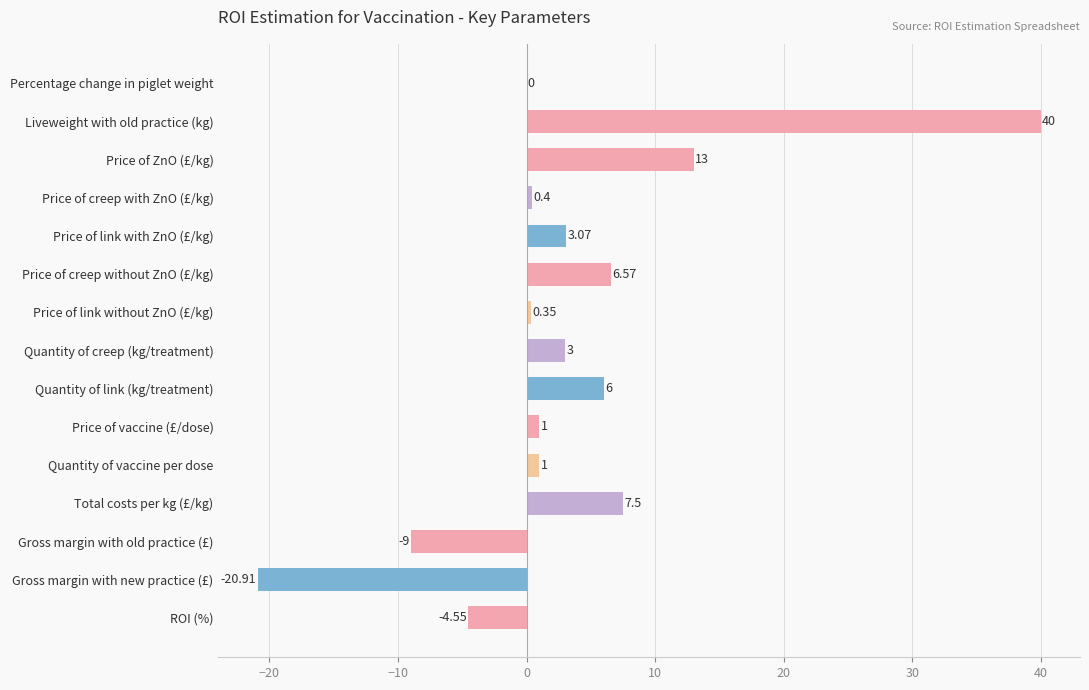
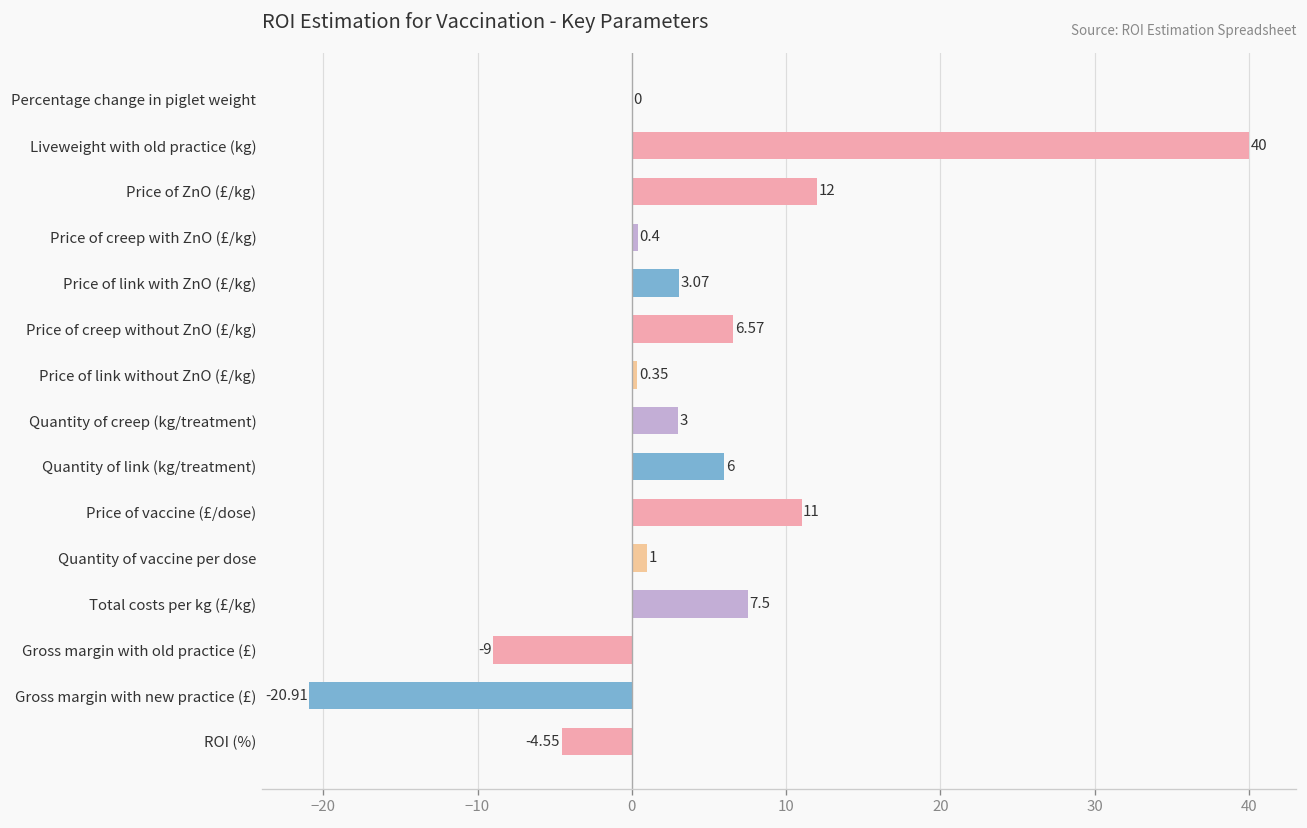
  {
    "Percentage change in piglet weight": 0,
    "Liveweight with old practice (kg)": 40,
-   "Price of ZnO (£/kg)": 13,
+   "Price of ZnO (£/kg)": 12,
    "Price of creep with ZnO (£/kg)": 0.4,
    "Price of link with ZnO (£/kg)": 3.07,
    "Price of creep without ZnO (£/kg)": 6.57,
    "Price of link without ZnO (£/kg)": 0.35,
    "Quantity of creep (kg/treatment)": 3,
    "Quantity of link (kg/treatment)": 6,
-   "Price of vaccine (£/dose)": 1,
+   "Price of vaccine (£/dose)": 11,
    "Quantity of vaccine per dose": 1,
    "Total costs per kg (£/kg)": 7.5,
    "Gross margin with old practice (£)": -9,
    "Gross margin with new practice (£)": -20.91,
    "ROI (%)": -4.55
  }
